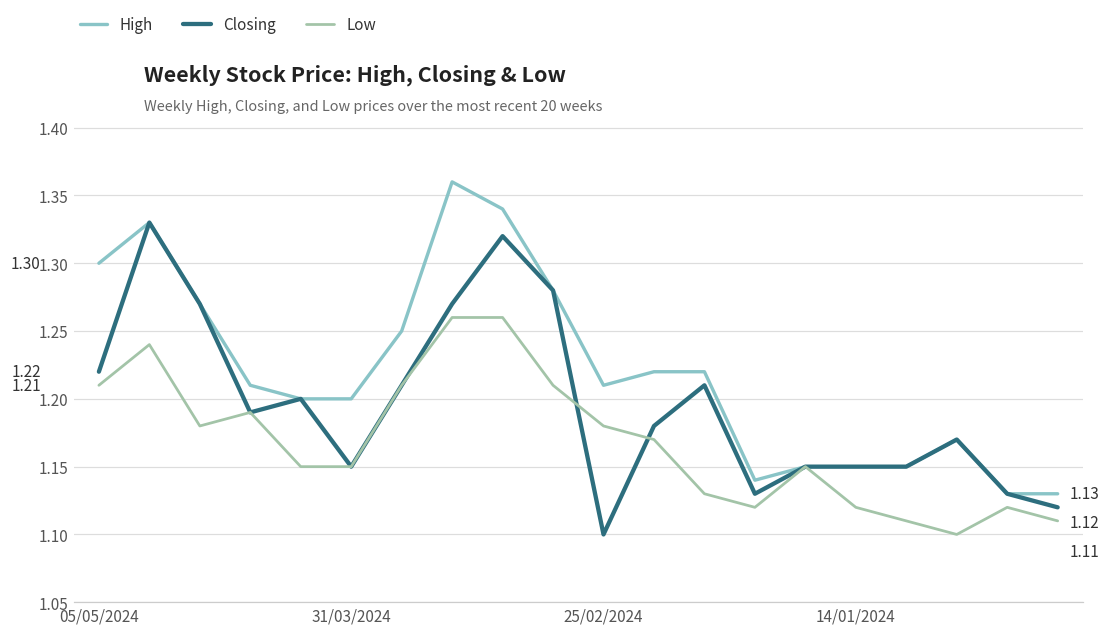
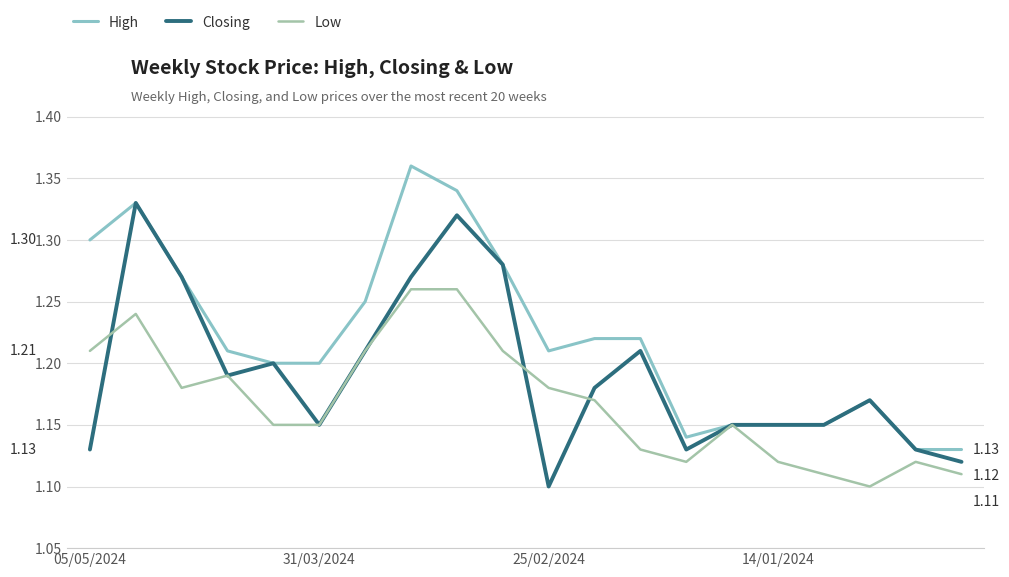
  {
    "Closing": {
-     "05/05/2024": 1.22
+     "05/05/2024": 1.13
    }
  }
